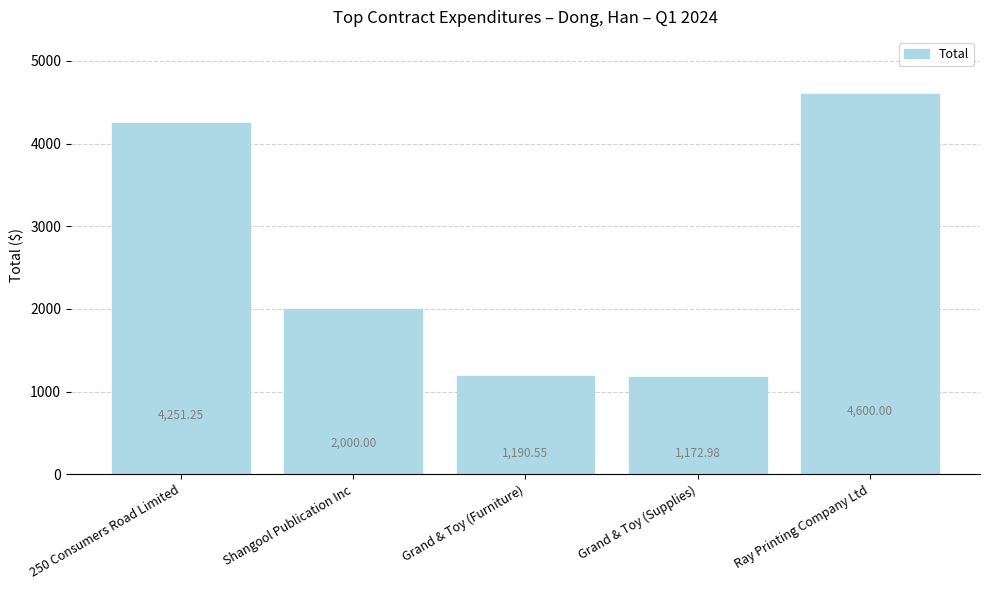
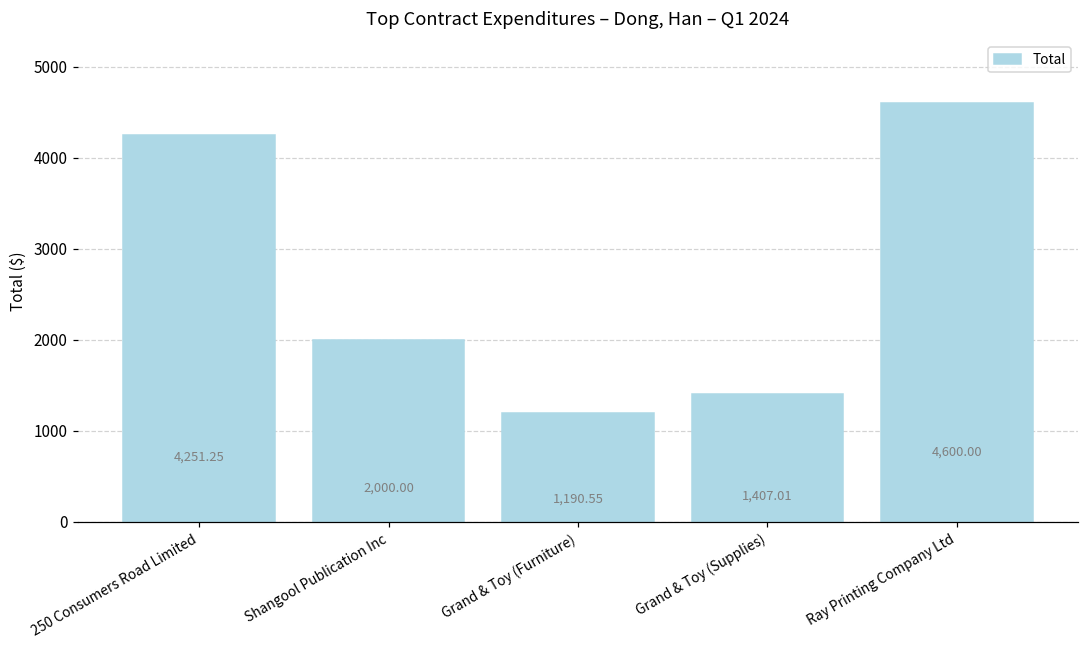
  {
    "250 Consumers Road Limited": "4,251.25",
    "Shangool Publication Inc": "2,000.00",
    "Grand & Toy (Furniture)": "1,190.55",
-   "Grand & Toy (Supplies)": "1,172.98",
+   "Grand & Toy (Supplies)": "1,407.01",
    "Ray Printing Company Ltd": "4,600.00"
  }
